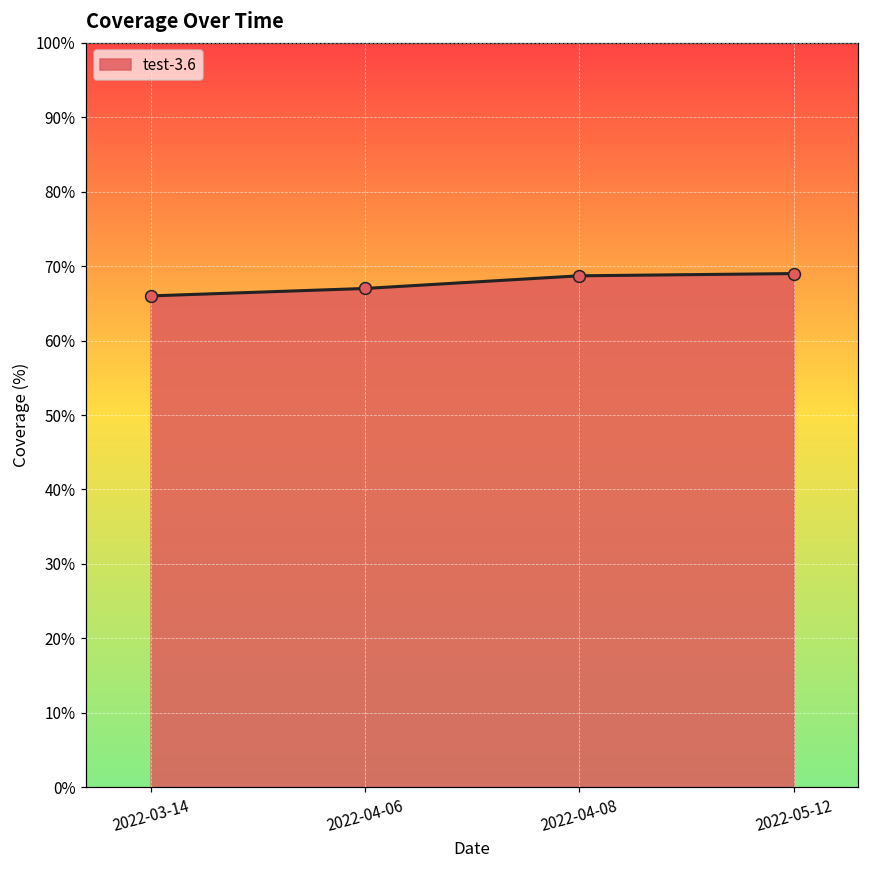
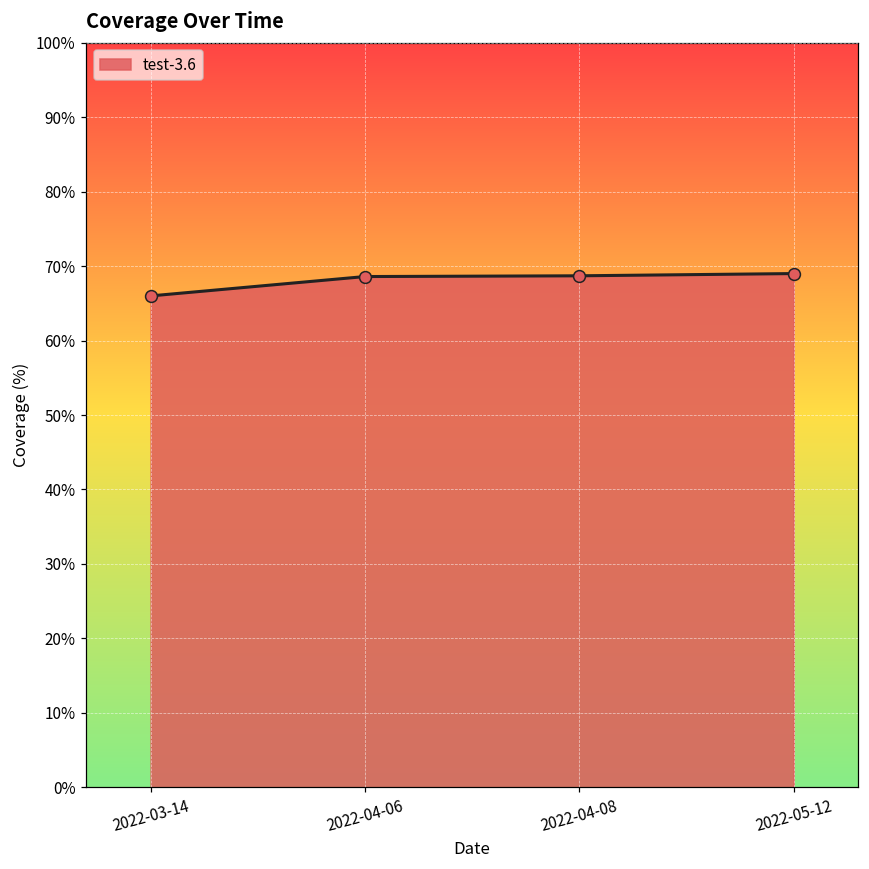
  {
    "2022-03-14": "66%",
-   "2022-04-06": "67%",
+   "2022-04-06": "69%",
    "2022-04-08": "69%",
    "2022-05-12": "69%"
  }
